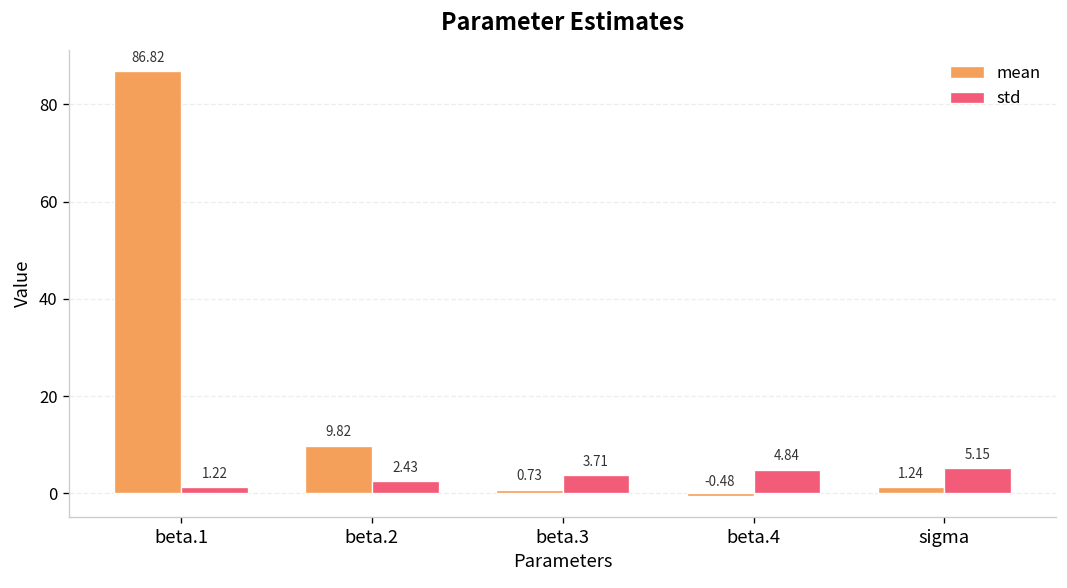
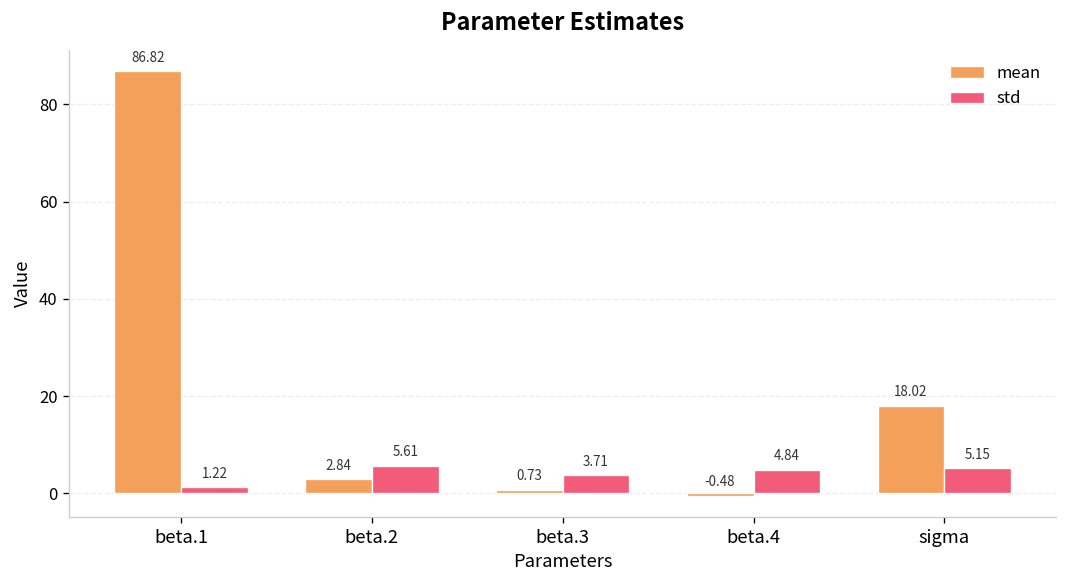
  {
    "mean": {
      "beta.1": 86.82,
-     "beta.2": 9.82,
+     "beta.2": 2.84,
      "beta.3": 0.73,
      "beta.4": -0.48,
-     "sigma": 1.24
+     "sigma": 18.02
    },
    "std": {
      "beta.1": 1.22,
-     "beta.2": 2.43,
+     "beta.2": 5.61,
      "beta.3": 3.71,
      "beta.4": 4.84,
      "sigma": 5.15
    }
  }
